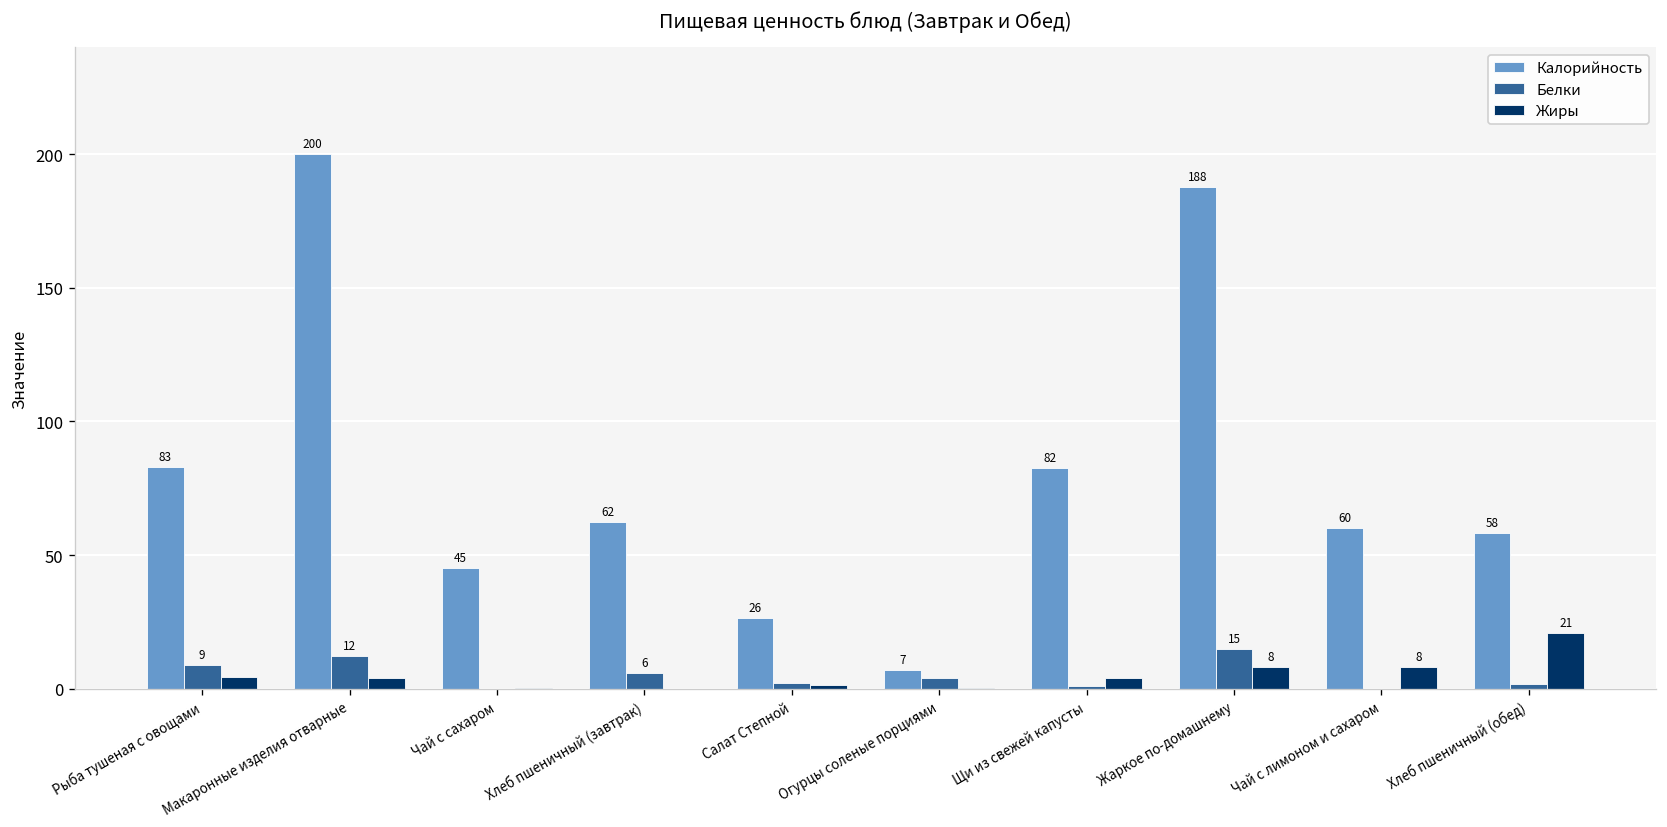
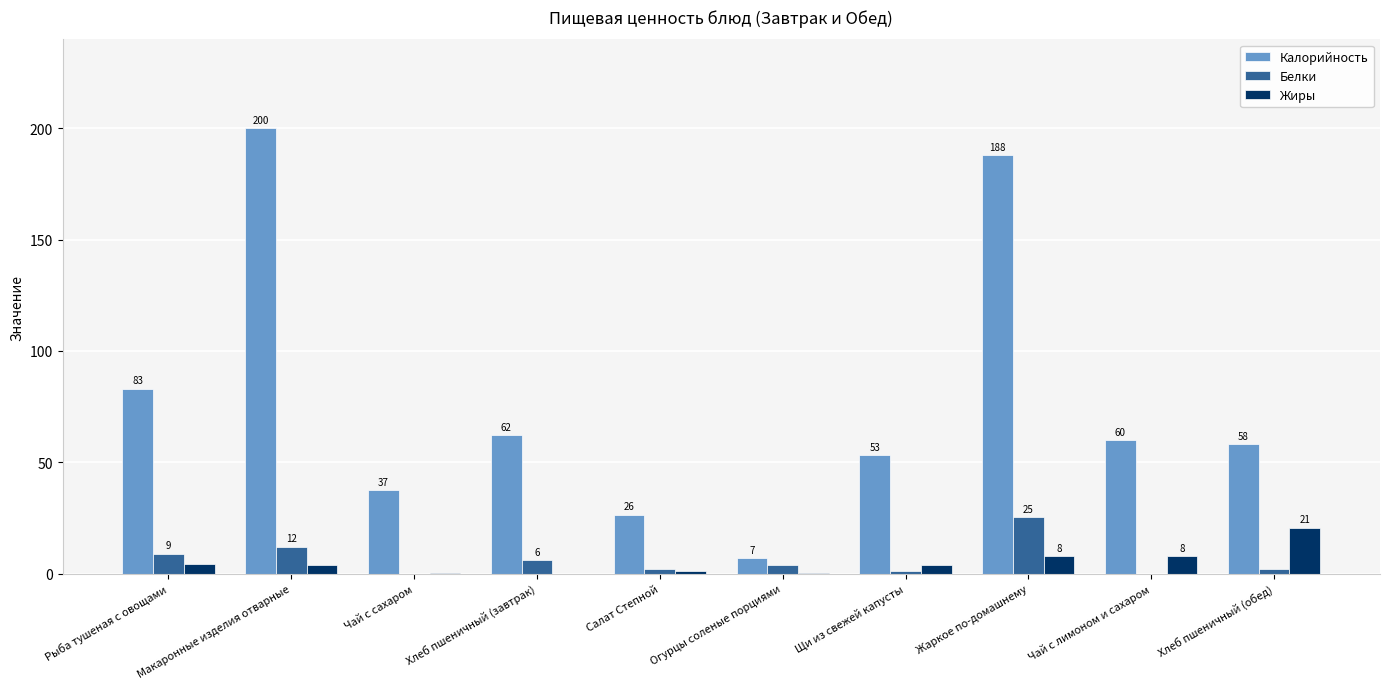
  {
    "Калорийность": {
      "Рыба тушеная с овощами": 83,
      "Макаронные изделия отварные": 200,
-     "Чай с сахаром": 45,
+     "Чай с сахаром": 37,
      "Хлеб пшеничный (завтрак)": 62,
      "Салат Степной": 26,
      "Огурцы соленые порциями": 7,
-     "Щи из свежей капусты": 82,
+     "Щи из свежей капусты": 53,
      "Жаркое по-домашнему": 188,
      "Чай с лимоном и сахаром": 60,
      "Хлеб пшеничный (обед)": 58
    },
    "Белки": {
      "Рыба тушеная с овощами": 9,
      "Макаронные изделия отварные": 12,
      "Хлеб пшеничный (завтрак)": 6,
-     "Жаркое по-домашнему": 15
+     "Жаркое по-домашнему": 25
    },
    "Жиры": {
      "Жаркое по-домашнему": 8,
      "Чай с лимоном и сахаром": 8,
      "Хлеб пшеничный (обед)": 21
    }
  }
